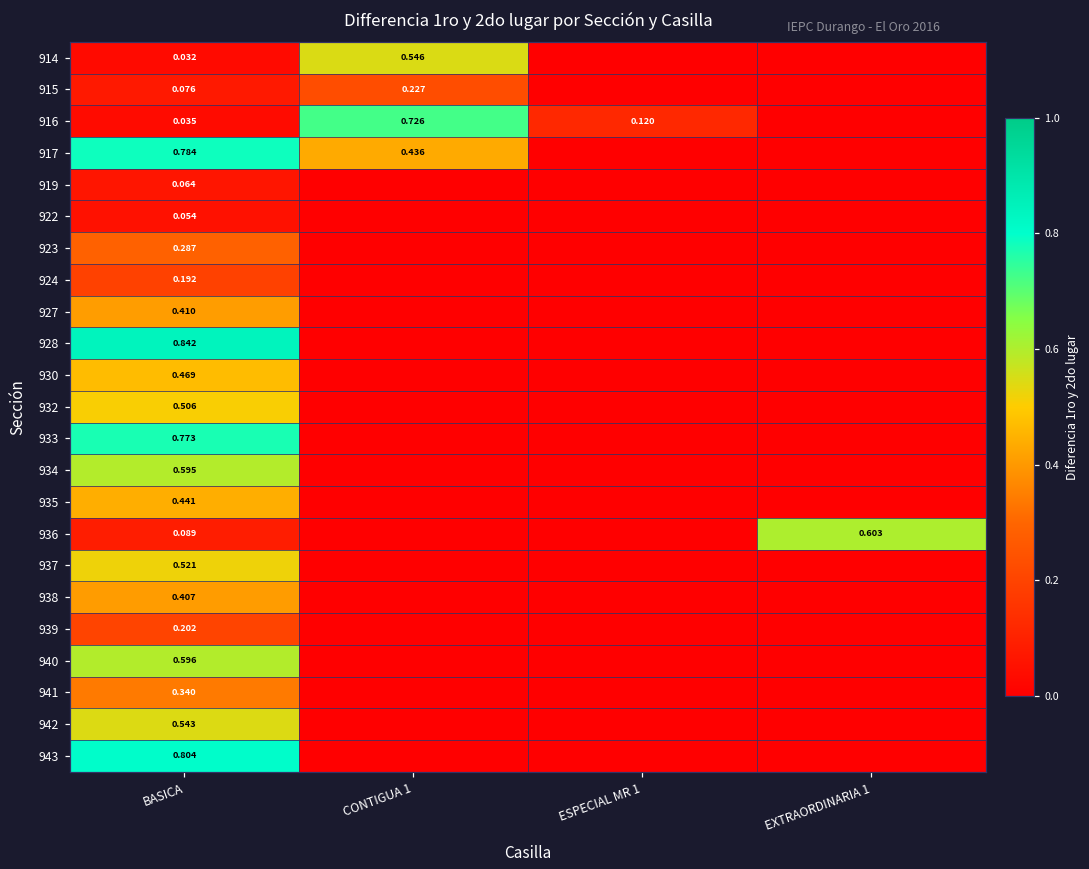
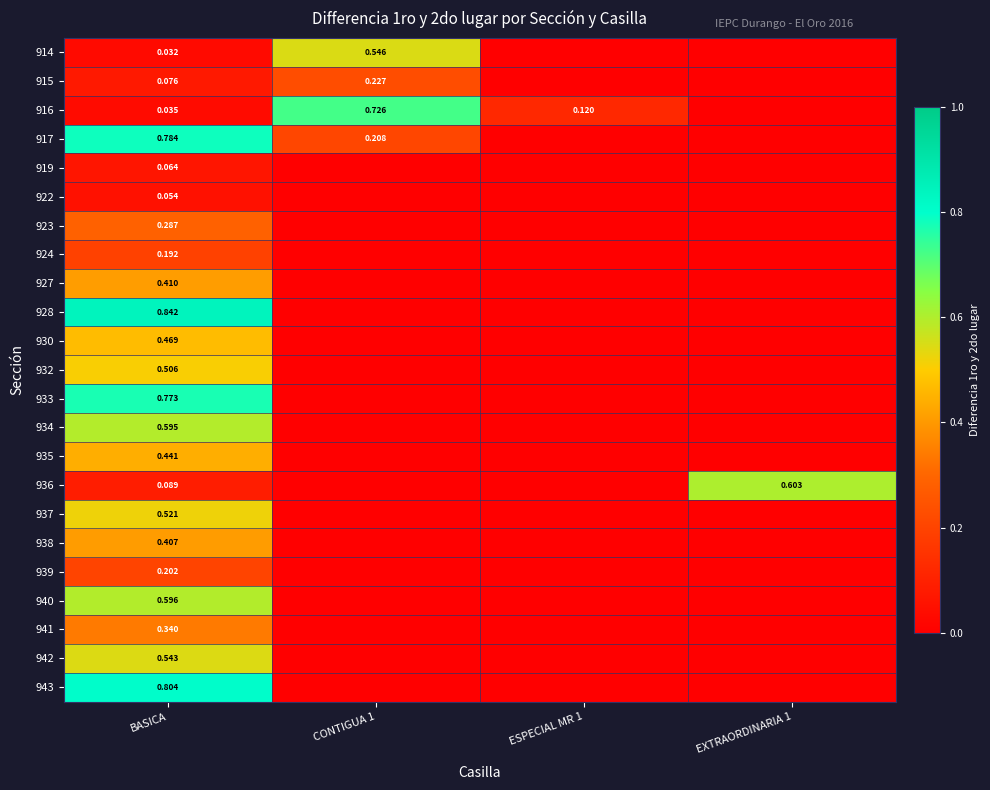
  {
    "914": {
      "BASICA": 0.032,
      "CONTIGUA 1": 0.546
    },
    "915": {
      "BASICA": 0.076,
      "CONTIGUA 1": 0.227
    },
    "916": {
      "BASICA": 0.035,
      "CONTIGUA 1": 0.726,
      "ESPECIAL MR 1": 0.120
    },
    "917": {
      "BASICA": 0.784,
-     "CONTIGUA 1": 0.436
+     "CONTIGUA 1": 0.208
    },
    "919": {
      "BASICA": 0.064
    },
    "922": {
      "BASICA": 0.054
    },
    "923": {
      "BASICA": 0.287
    },
    "924": {
      "BASICA": 0.192
    },
    "927": {
      "BASICA": 0.410
    },
    "928": {
      "BASICA": 0.842
    },
    "930": {
      "BASICA": 0.469
    },
    "932": {
      "BASICA": 0.506
    },
    "933": {
      "BASICA": 0.773
    },
    "934": {
      "BASICA": 0.595
    },
    "935": {
      "BASICA": 0.441
    },
    "936": {
      "BASICA": 0.089,
      "EXTRAORDINARIA 1": 0.603
    },
    "937": {
      "BASICA": 0.521
    },
    "938": {
      "BASICA": 0.407
    },
    "939": {
      "BASICA": 0.202
    },
    "940": {
      "BASICA": 0.596
    },
    "941": {
      "BASICA": 0.340
    },
    "942": {
      "BASICA": 0.543
    },
    "943": {
      "BASICA": 0.804
    }
  }
